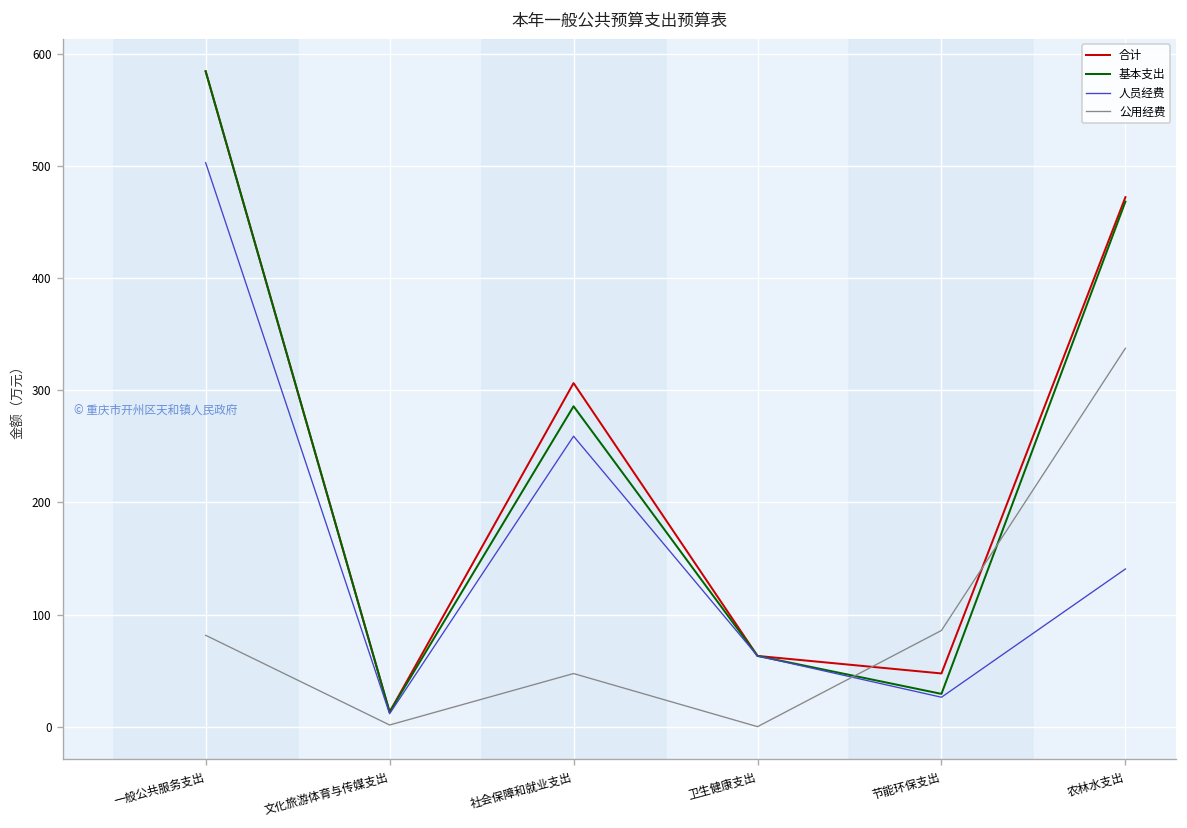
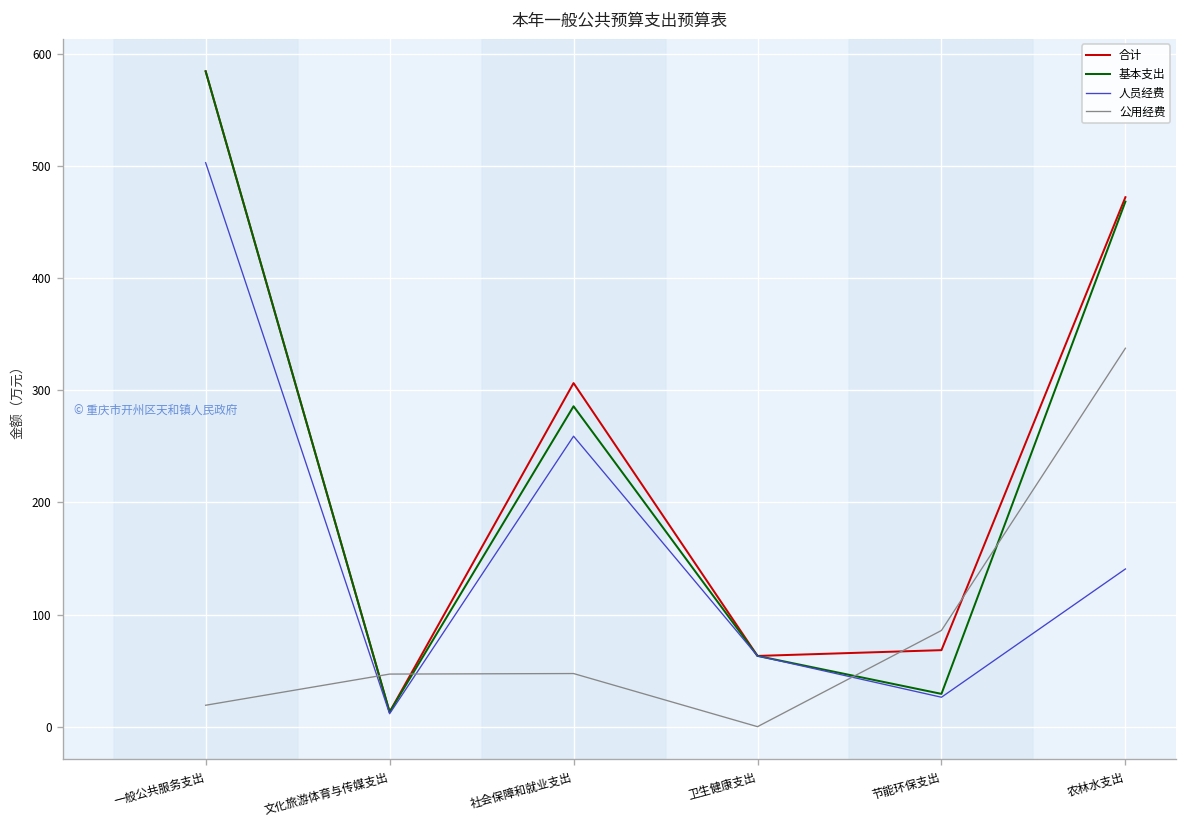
  {
    "合计": {
      "社会保障和就业支出": 310,
-     "节能环保支出": 50,
+     "节能环保支出": 70,
      "农林水支出": 470
    },
    "基本支出": {
      "社会保障和就业支出": 290,
      "节能环保支出": 30,
      "农林水支出": 470
    },
    "人员经费": {
      "一般公共服务支出": 500,
      "社会保障和就业支出": 260,
      "节能环保支出": 30,
      "农林水支出": 140
    },
    "公用经费": {
-     "一般公共服务支出": 80,
-     "文化旅游体育与传媒支出": 0,
+     "一般公共服务支出": 20,
+     "文化旅游体育与传媒支出": 50,
      "社会保障和就业支出": 50,
      "卫生健康支出": 0,
      "节能环保支出": 90,
      "农林水支出": 340
    }
  }
